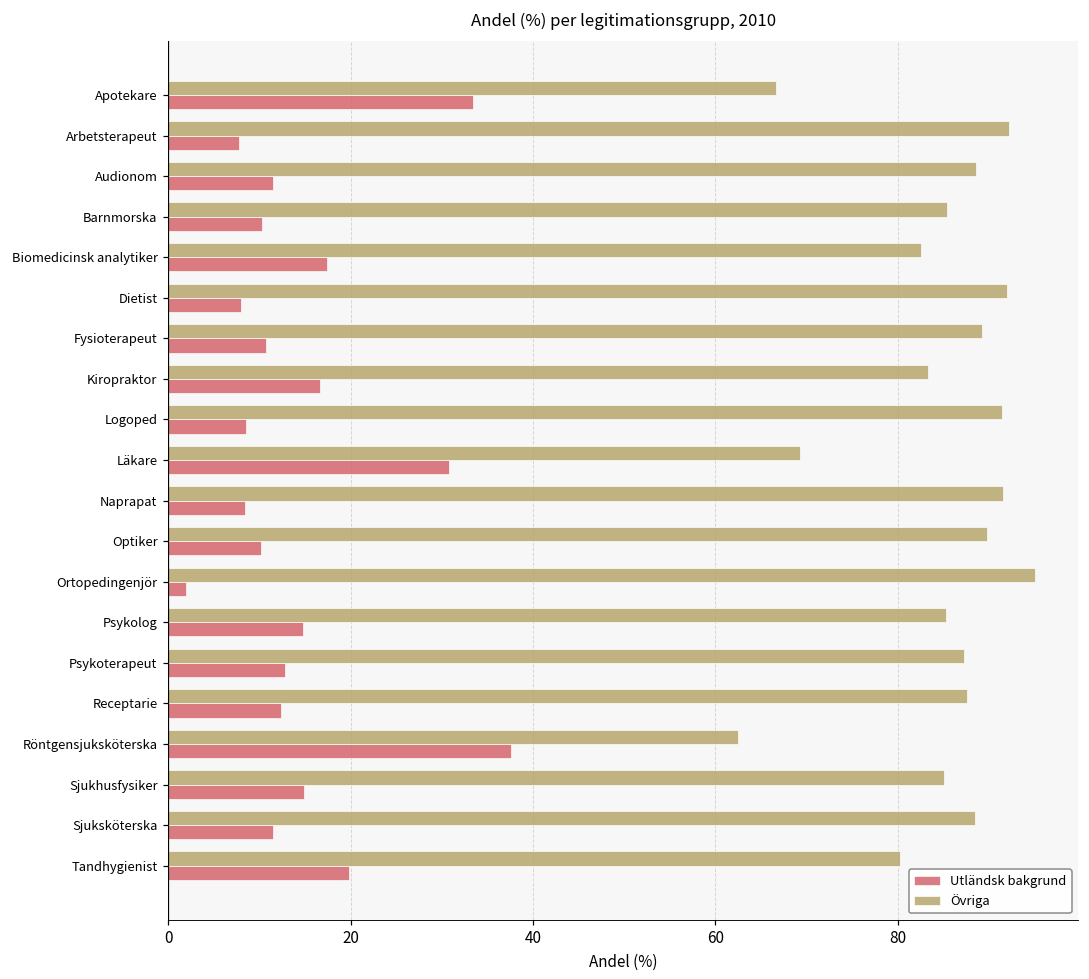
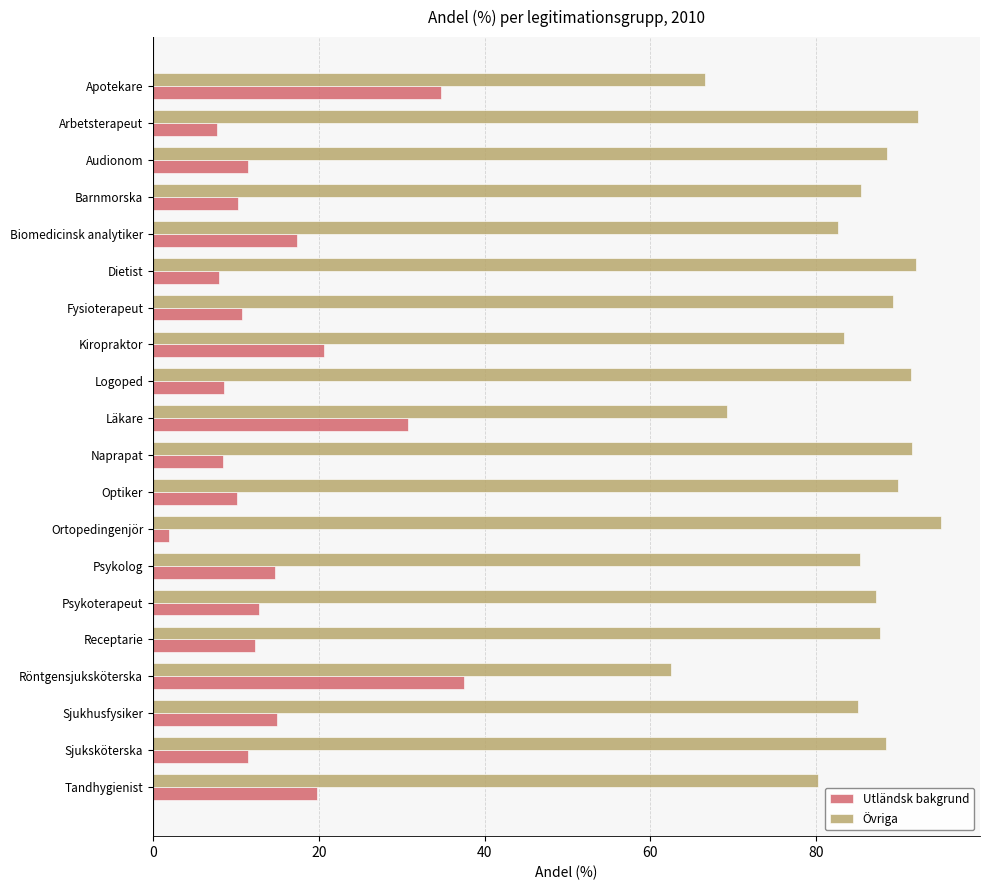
  {
    "Utländsk bakgrund": {
-     "Apotekare": 33,
+     "Apotekare": 35,
      "Arbetsterapeut": 8,
      "Audionom": 11,
      "Barnmorska": 10,
      "Biomedicinsk analytiker": 17,
      "Dietist": 8,
      "Fysioterapeut": 11,
-     "Kiropraktor": 17,
+     "Kiropraktor": 21,
      "Logoped": 9,
      "Läkare": 31,
      "Naprapat": 8,
      "Optiker": 10,
      "Ortopedingenjör": 2,
      "Psykolog": 15,
      "Psykoterapeut": 13,
      "Receptarie": 12,
      "Röntgensjuksköterska": 38,
      "Sjukhusfysiker": 15,
      "Sjuksköterska": 12,
      "Tandhygienist": 20
    },
    "Övriga": {
      "Apotekare": 67,
      "Arbetsterapeut": 92,
      "Audionom": 89,
      "Barnmorska": 85,
      "Biomedicinsk analytiker": 83,
      "Dietist": 92,
      "Fysioterapeut": 89,
      "Kiropraktor": 83,
      "Logoped": 91,
      "Läkare": 69,
      "Naprapat": 92,
      "Optiker": 90,
      "Ortopedingenjör": 95,
      "Psykolog": 85,
      "Psykoterapeut": 87,
      "Receptarie": 88,
      "Röntgensjuksköterska": 62,
      "Sjukhusfysiker": 85,
      "Sjuksköterska": 88,
      "Tandhygienist": 80
    }
  }
